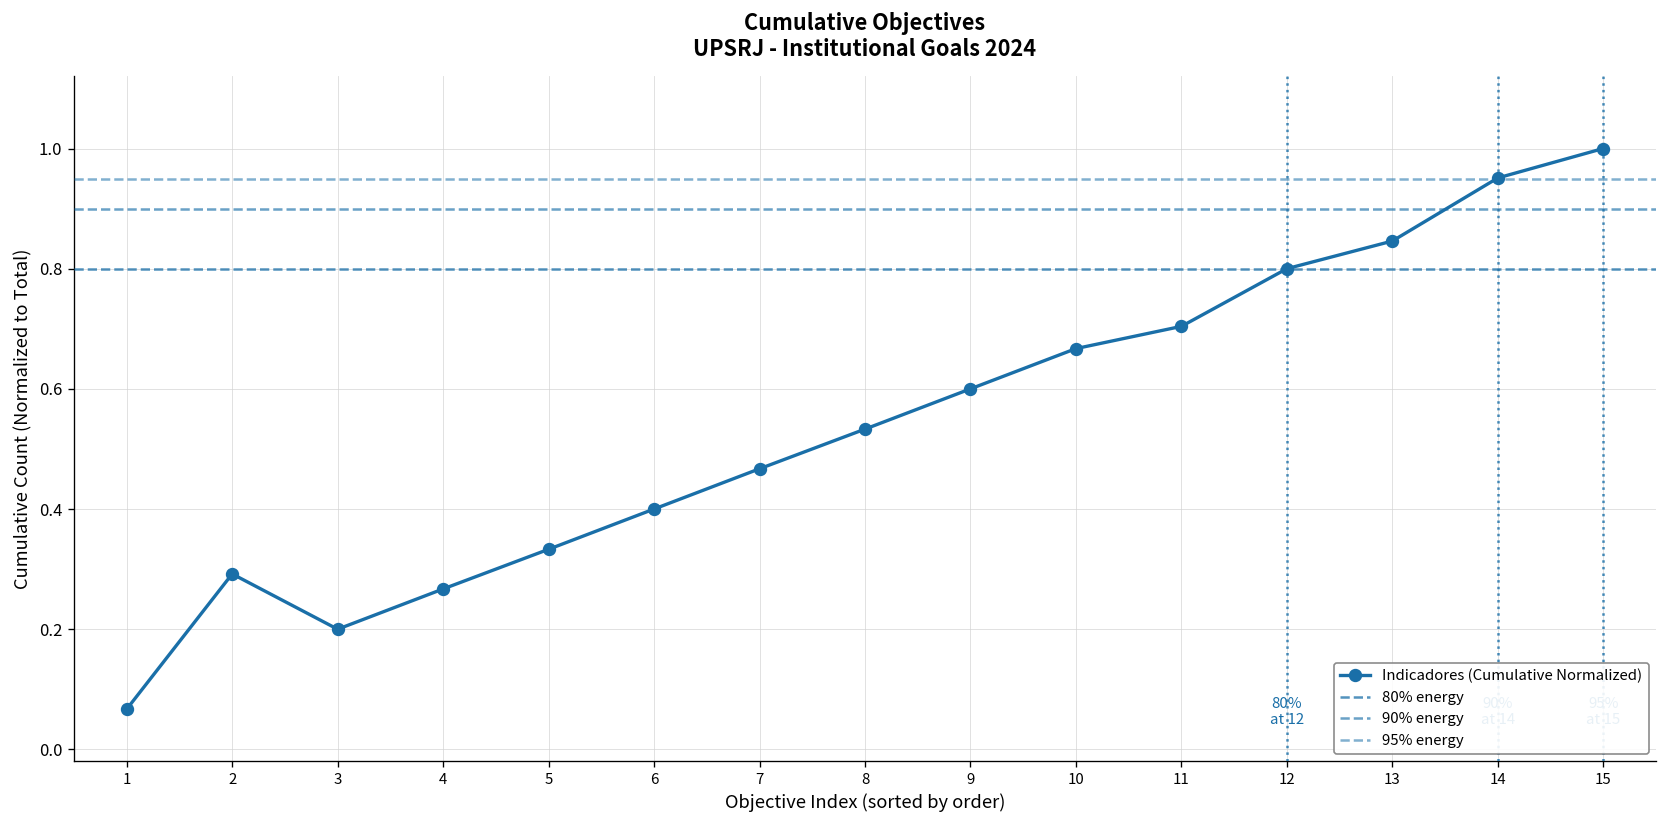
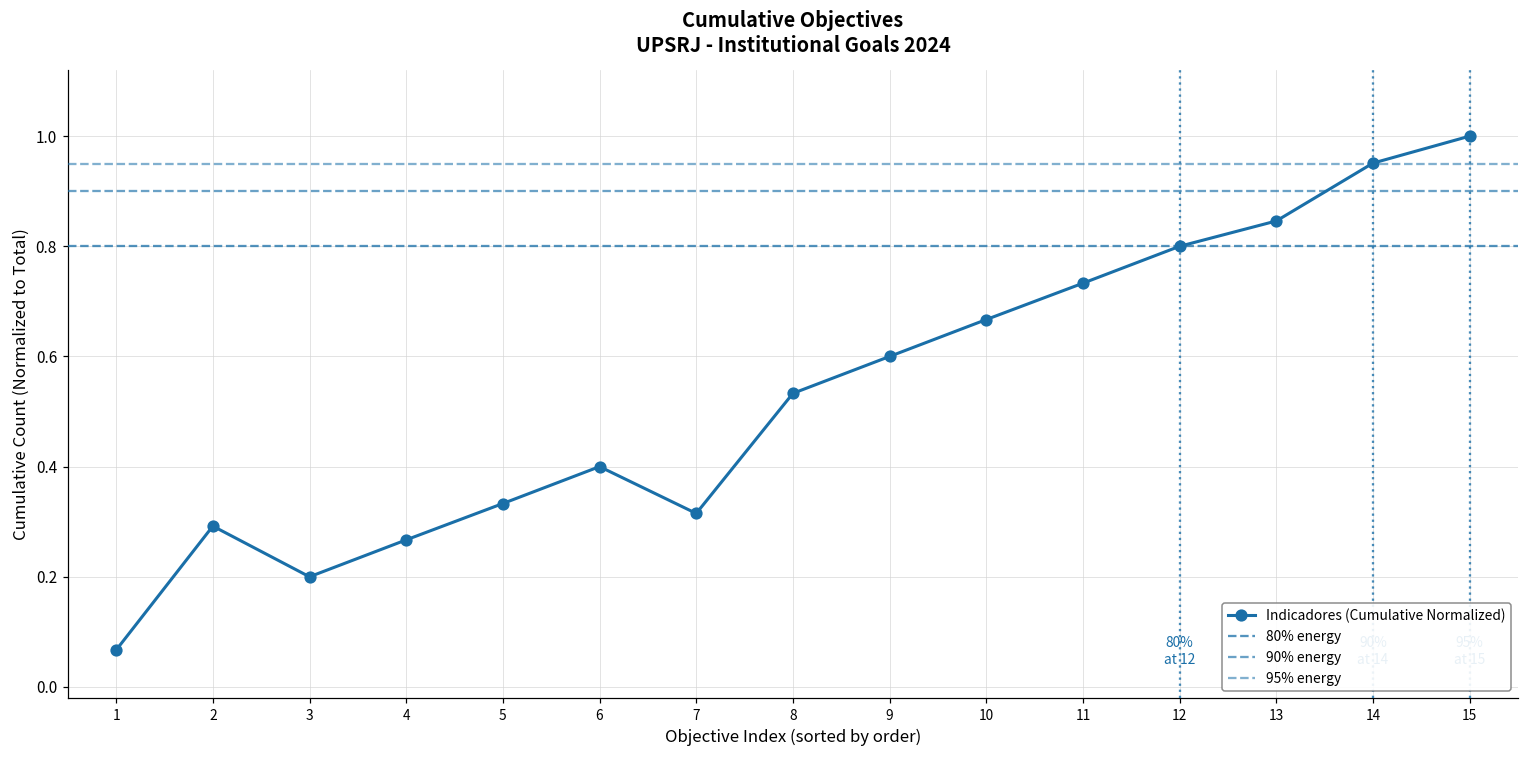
  {
    "1": 0.07,
    "2": 0.29,
    "3": 0.20,
    "4": 0.27,
    "5": 0.33,
    "6": 0.40,
-   "7": 0.47,
+   "7": 0.32,
    "8": 0.53,
    "9": 0.60,
    "10": 0.67,
-   "11": 0.70,
+   "11": 0.73,
    "12": 0.80,
    "13": 0.85,
    "14": 0.95,
    "15": 1.00
  }
